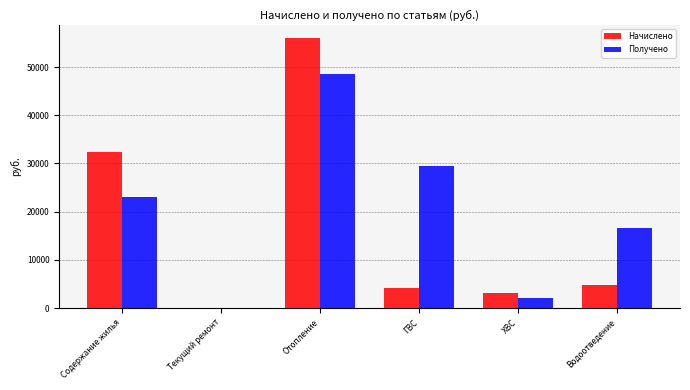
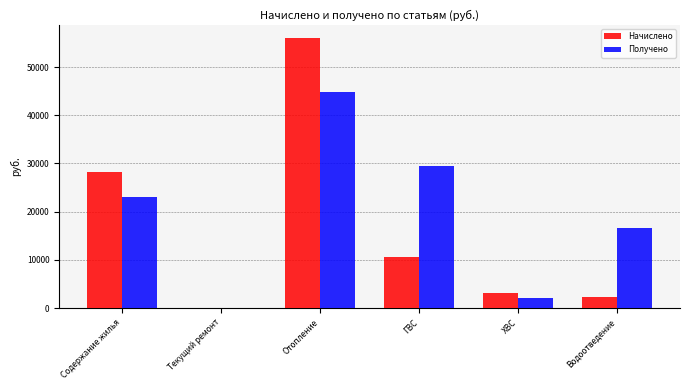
  {
    "Начислено": {
-     "Содержание жилья": 32000,
+     "Содержание жилья": 28000,
      "Текущий ремонт": 0,
      "Отопление": 56000,
-     "ГВС": 4000,
+     "ГВС": 11000,
      "ХВС": 3000,
-     "Водоотведение": 5000
+     "Водоотведение": 2000
    },
    "Получено": {
      "Содержание жилья": 23000,
      "Текущий ремонт": 0,
-     "Отопление": 48000,
+     "Отопление": 45000,
      "ГВС": 30000,
      "ХВС": 2000,
      "Водоотведение": 17000
    }
  }
